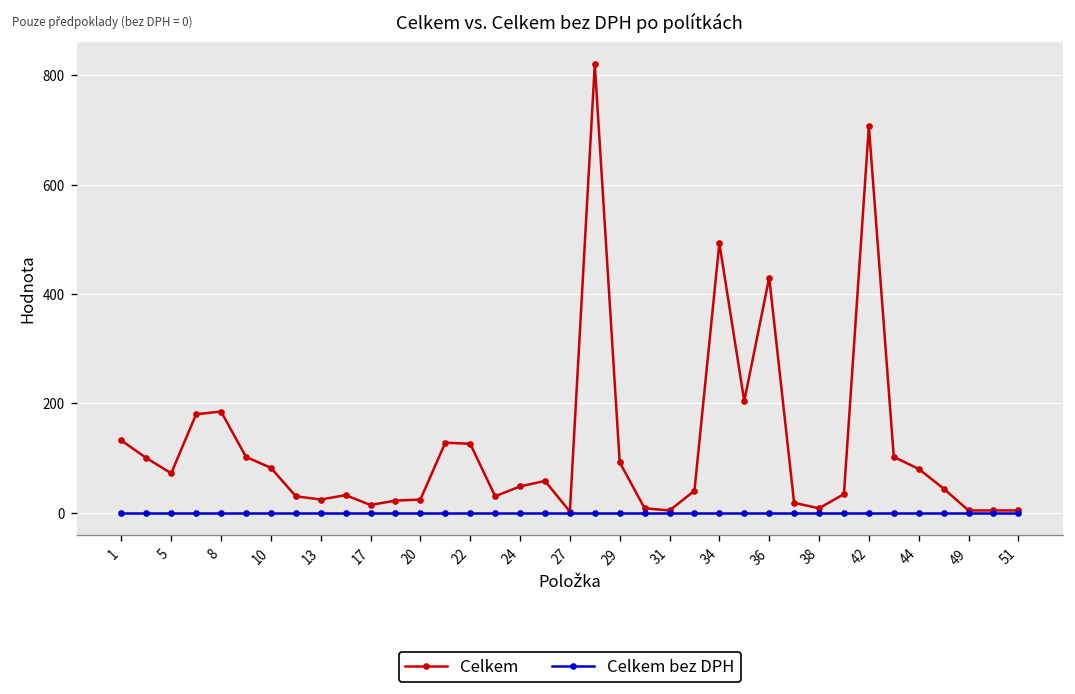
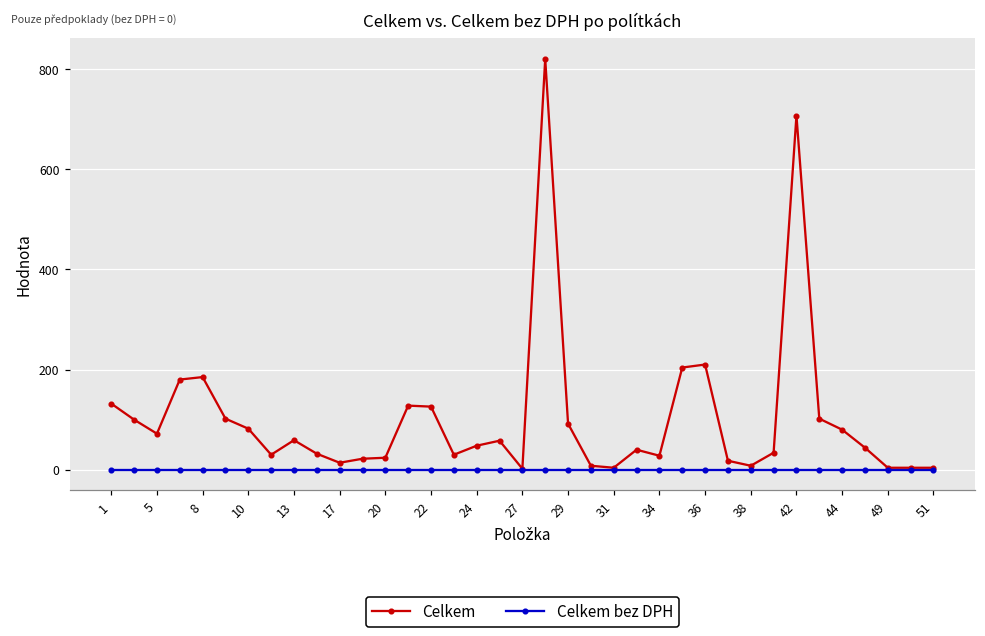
  {
    "Celkem": {
      "1": 130,
      "5": 70,
      "8": 190,
      "10": 80,
-     "13": 20,
+     "13": 60,
      "17": 10,
      "20": 20,
      "22": 130,
      "24": 50,
      "29": 90,
-     "34": 490,
-     "36": 430,
+     "34": 30,
+     "36": 210,
      "38": 10,
      "42": 710,
      "44": 80
    },
    "Celkem bez DPH": {
      "1": 0,
      "5": 0,
      "8": 0,
      "10": 0,
      "13": 0,
      "17": 0,
      "20": 0,
      "22": 0,
      "24": 0,
      "29": 0,
      "34": 0,
      "36": 0,
      "38": 0,
      "42": 0,
      "44": 0
    }
  }
